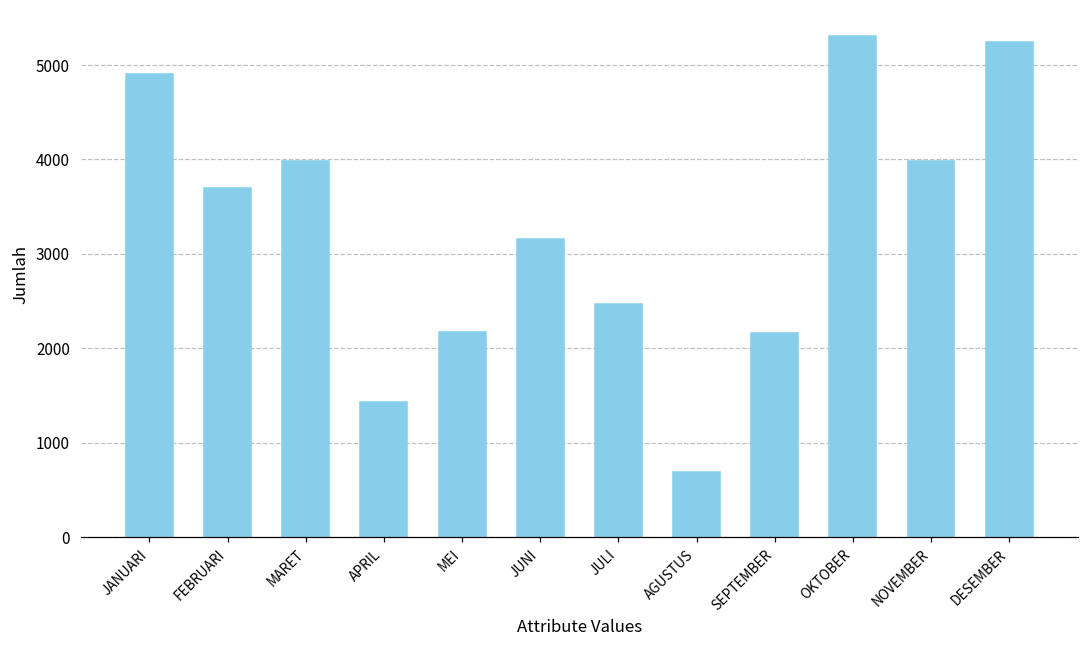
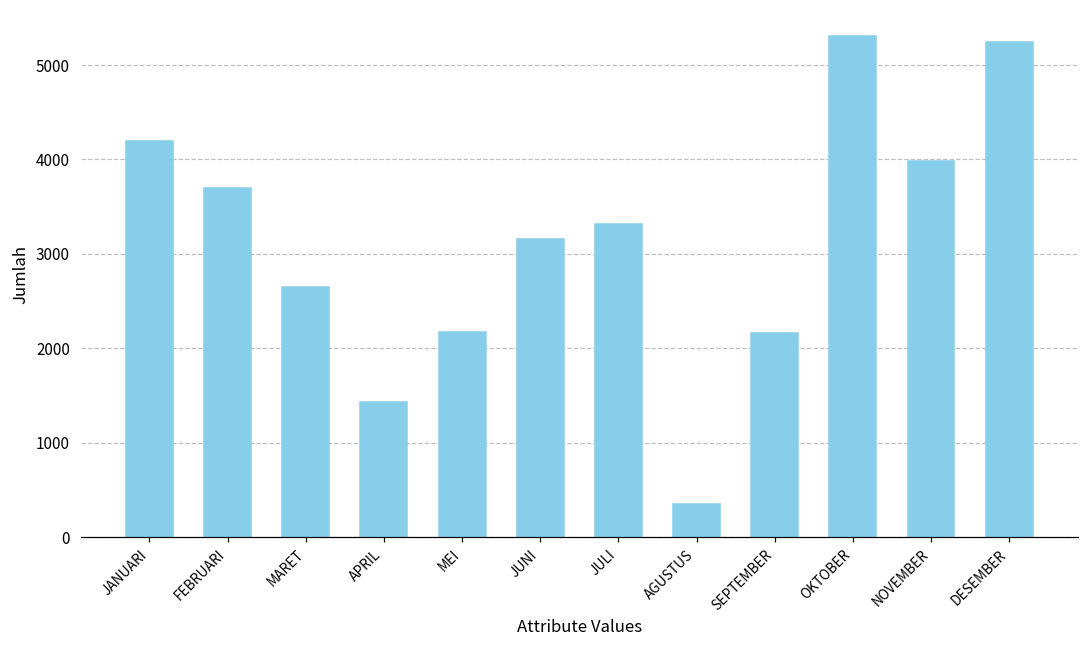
  {
-   "JANUARI": 4900,
+   "JANUARI": 4200,
    "FEBRUARI": 3700,
-   "MARET": 4000,
+   "MARET": 2700,
    "APRIL": 1400,
    "MEI": 2200,
    "JUNI": 3200,
-   "JULI": 2500,
-   "AGUSTUS": 700,
+   "JULI": 3300,
+   "AGUSTUS": 400,
    "SEPTEMBER": 2200,
    "OKTOBER": 5300,
    "NOVEMBER": 4000,
    "DESEMBER": 5200
  }
